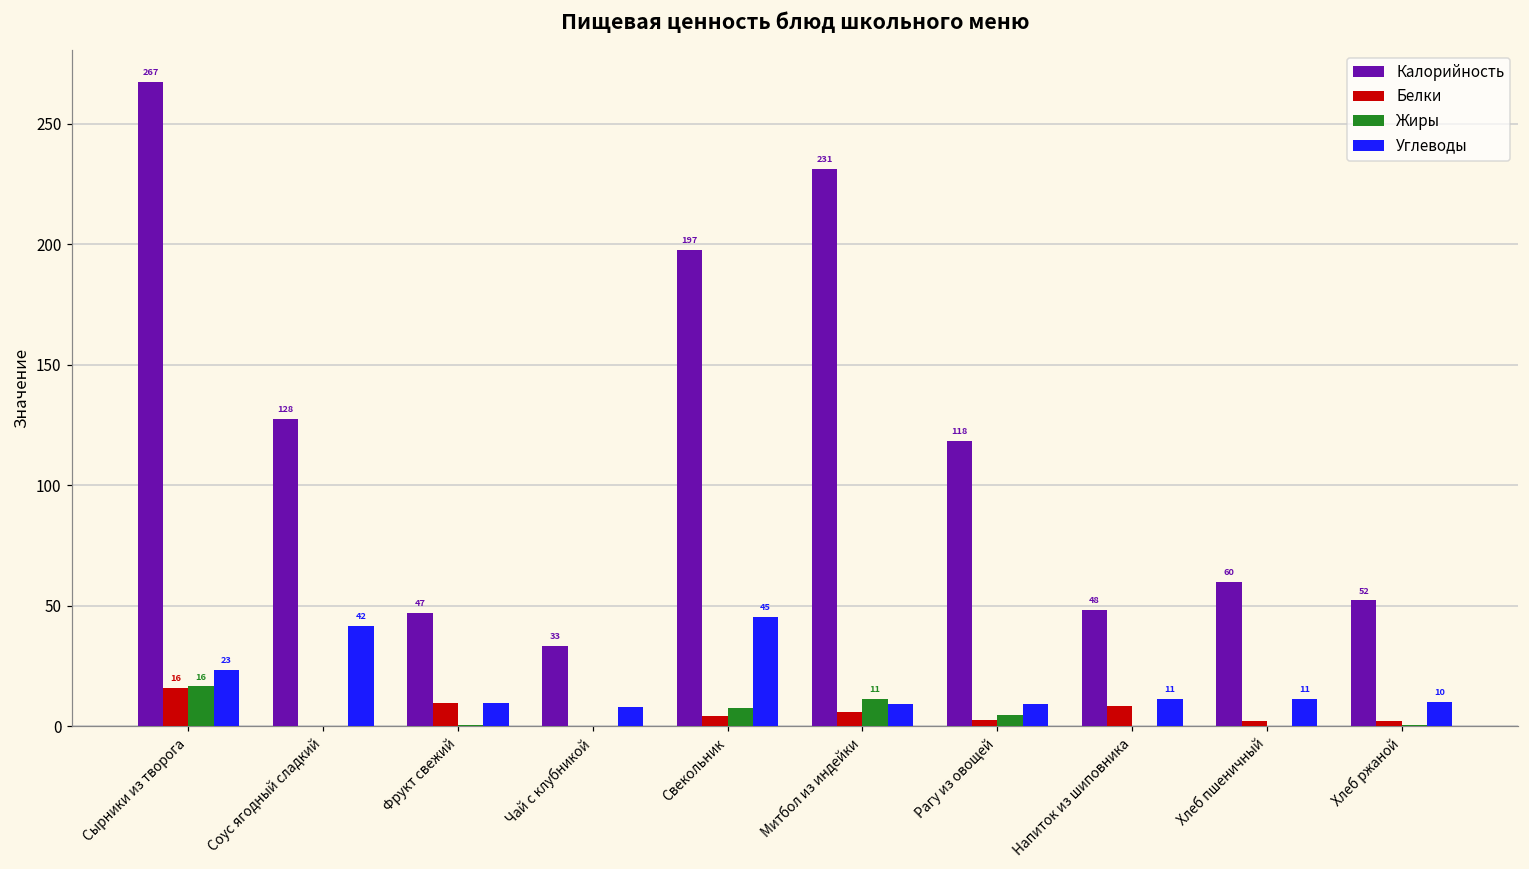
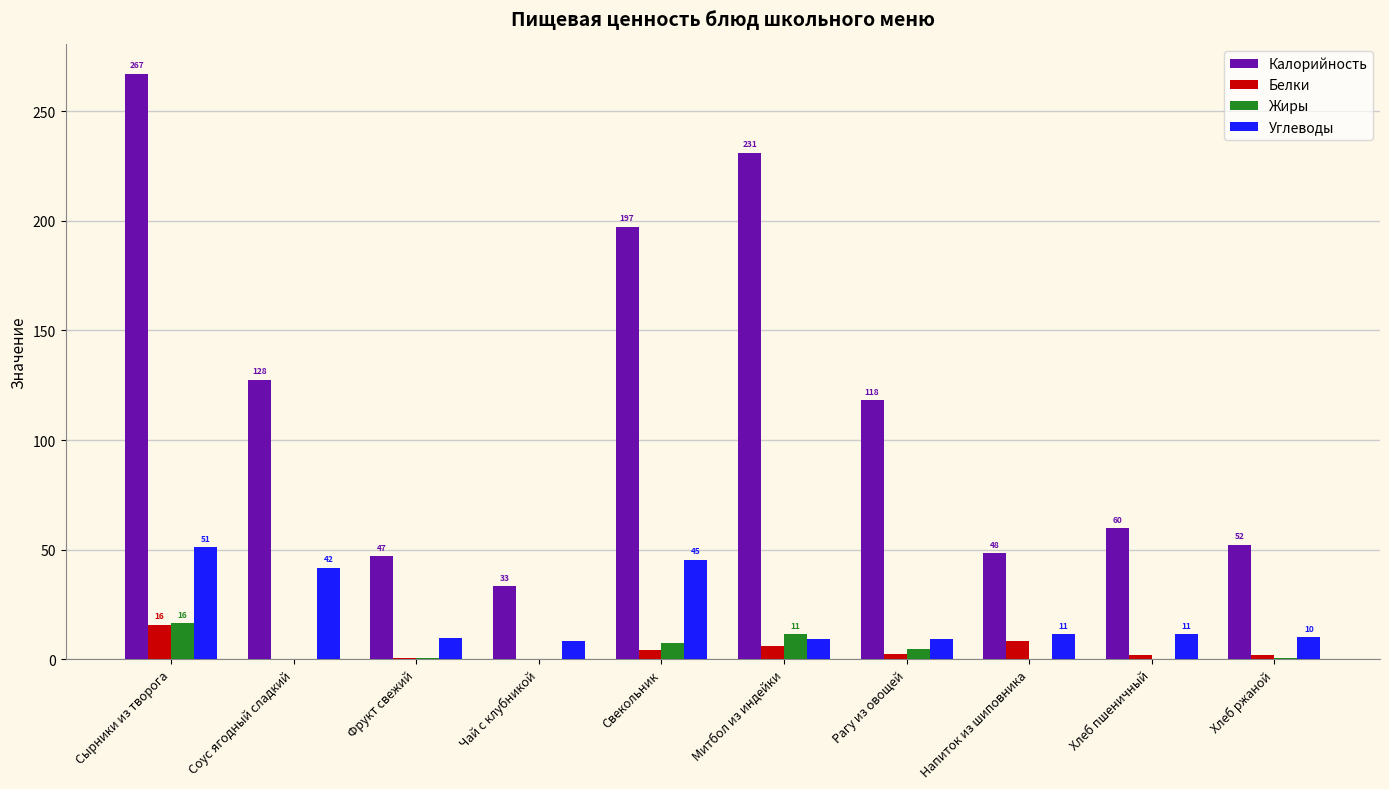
  {
    "Калорийность": {
      "Сырники из творога": 267,
      "Соус ягодный сладкий": 128,
      "Фрукт свежий": 47,
      "Чай с клубникой": 33,
      "Свекольник": 197,
      "Митбол из индейки": 231,
      "Рагу из овощей": 118,
      "Напиток из шиповника": 48,
      "Хлеб пшеничный": 60,
      "Хлеб ржаной": 52
    },
    "Белки": {
-     "Фрукт свежий": 10,
+     "Фрукт свежий": 0,
      "Свекольник": 4,
      "Митбол из индейки": 6,
      "Рагу из овощей": 2,
      "Напиток из шиповника": 8,
      "Хлеб пшеничный": 2,
      "Хлеб ржаной": 2
    },
    "Жиры": {
      "Сырники из творога": 16,
      "Митбол из индейки": 11
    },
    "Углеводы": {
-     "Сырники из творога": 23,
+     "Сырники из творога": 51,
      "Соус ягодный сладкий": 42,
      "Свекольник": 45,
      "Напиток из шиповника": 11,
      "Хлеб пшеничный": 11,
      "Хлеб ржаной": 10
    }
  }
